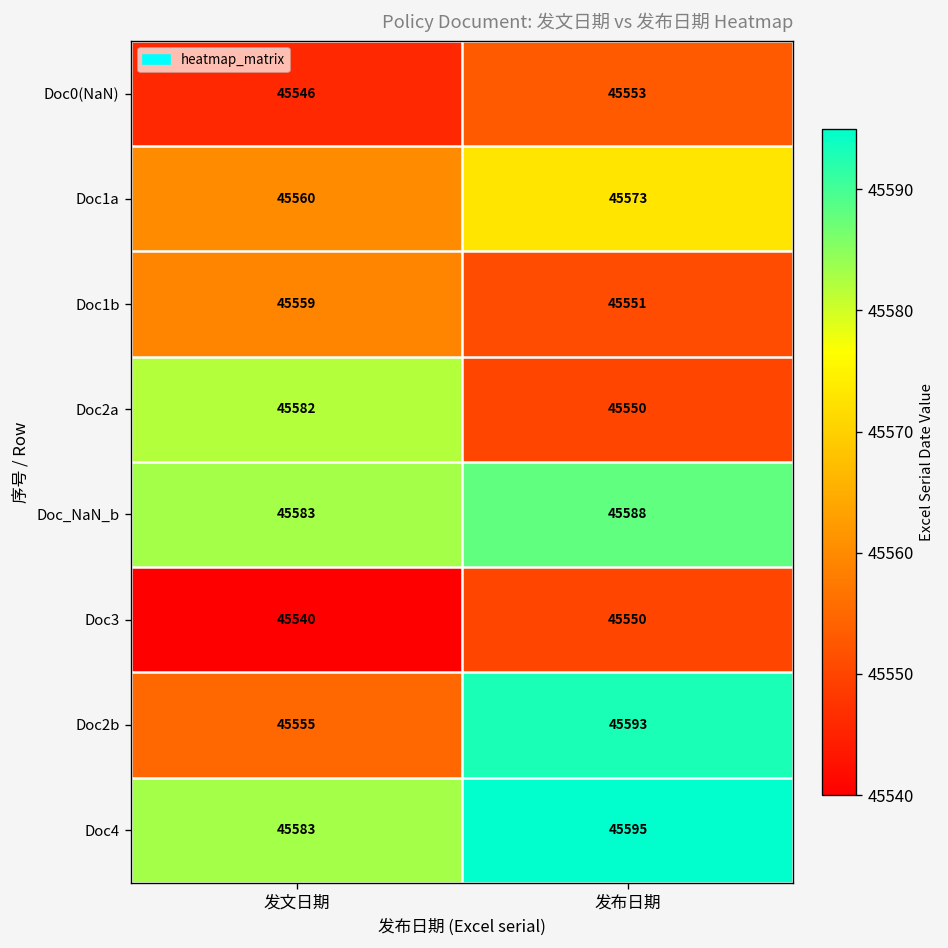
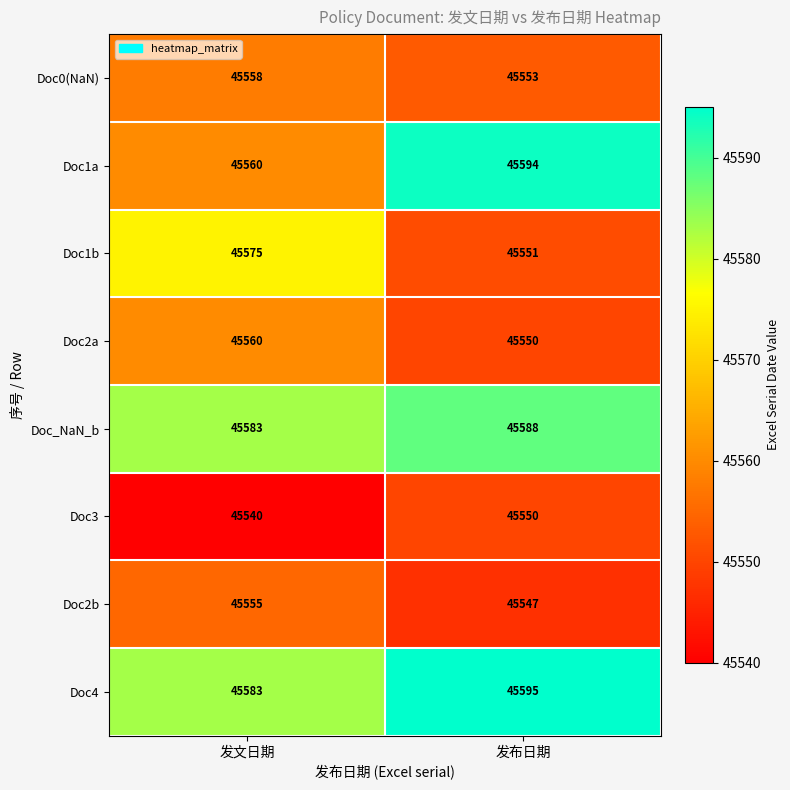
  {
    "Doc0(NaN)": {
-     "发文日期": 45546,
+     "发文日期": 45558,
      "发布日期": 45553
    },
    "Doc1a": {
      "发文日期": 45560,
-     "发布日期": 45573
+     "发布日期": 45594
    },
    "Doc1b": {
-     "发文日期": 45559,
+     "发文日期": 45575,
      "发布日期": 45551
    },
    "Doc2a": {
-     "发文日期": 45582,
+     "发文日期": 45560,
      "发布日期": 45550
    },
    "Doc_NaN_b": {
      "发文日期": 45583,
      "发布日期": 45588
    },
    "Doc3": {
      "发文日期": 45540,
      "发布日期": 45550
    },
    "Doc2b": {
      "发文日期": 45555,
-     "发布日期": 45593
+     "发布日期": 45547
    },
    "Doc4": {
      "发文日期": 45583,
      "发布日期": 45595
    }
  }
